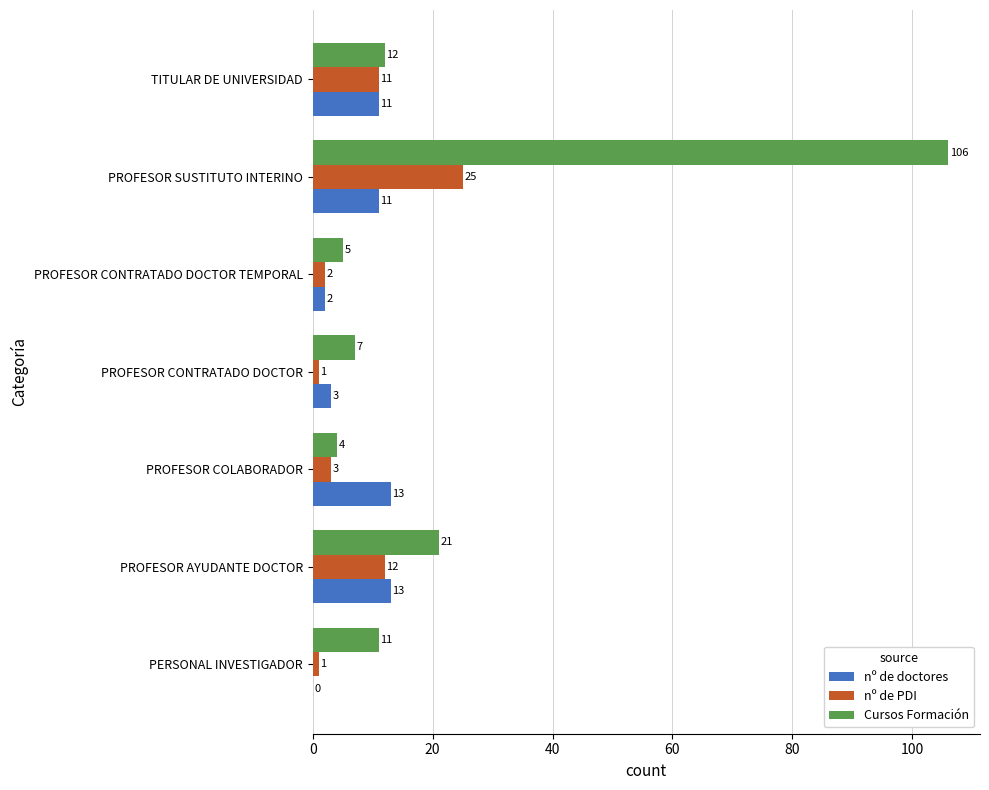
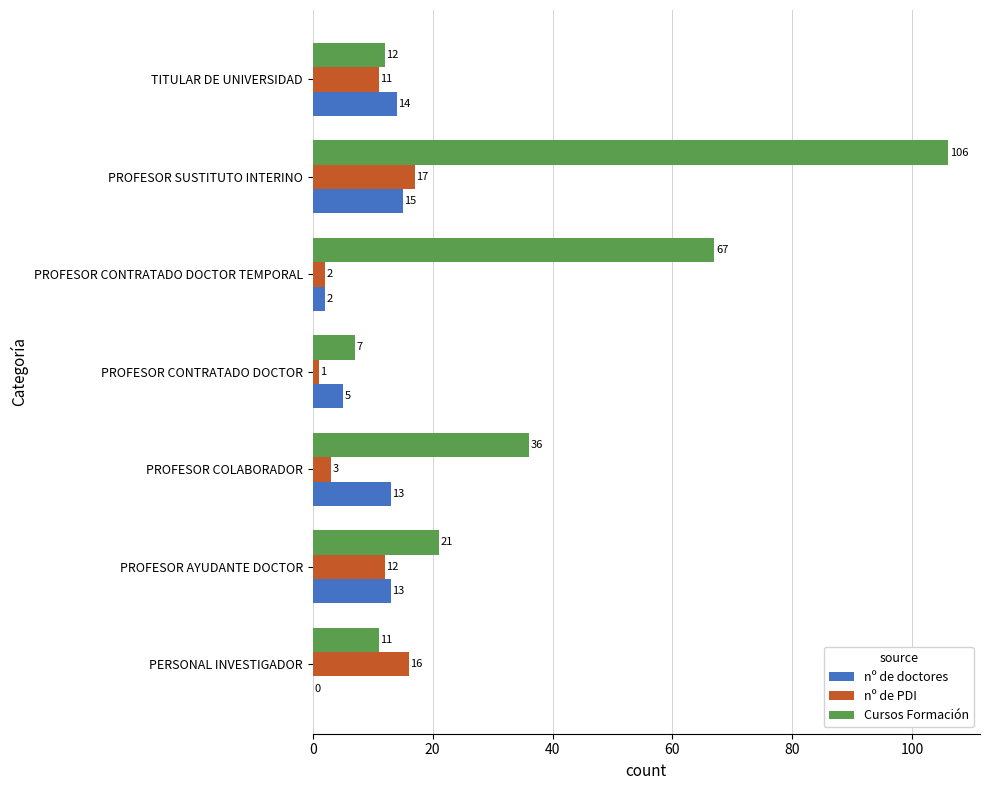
  {
    "nº de doctores": {
-     "TITULAR DE UNIVERSIDAD": 11,
-     "PROFESOR SUSTITUTO INTERINO": 11,
+     "TITULAR DE UNIVERSIDAD": 14,
+     "PROFESOR SUSTITUTO INTERINO": 15,
      "PROFESOR CONTRATADO DOCTOR TEMPORAL": 2,
-     "PROFESOR CONTRATADO DOCTOR": 3,
+     "PROFESOR CONTRATADO DOCTOR": 5,
      "PROFESOR COLABORADOR": 13,
      "PROFESOR AYUDANTE DOCTOR": 13,
      "PERSONAL INVESTIGADOR": 0
    },
    "nº de PDI": {
      "TITULAR DE UNIVERSIDAD": 11,
-     "PROFESOR SUSTITUTO INTERINO": 25,
+     "PROFESOR SUSTITUTO INTERINO": 17,
      "PROFESOR CONTRATADO DOCTOR TEMPORAL": 2,
      "PROFESOR CONTRATADO DOCTOR": 1,
      "PROFESOR COLABORADOR": 3,
      "PROFESOR AYUDANTE DOCTOR": 12,
-     "PERSONAL INVESTIGADOR": 1
+     "PERSONAL INVESTIGADOR": 16
    },
    "Cursos Formación": {
      "TITULAR DE UNIVERSIDAD": 12,
      "PROFESOR SUSTITUTO INTERINO": 106,
-     "PROFESOR CONTRATADO DOCTOR TEMPORAL": 5,
+     "PROFESOR CONTRATADO DOCTOR TEMPORAL": 67,
      "PROFESOR CONTRATADO DOCTOR": 7,
-     "PROFESOR COLABORADOR": 4,
+     "PROFESOR COLABORADOR": 36,
      "PROFESOR AYUDANTE DOCTOR": 21,
      "PERSONAL INVESTIGADOR": 11
    }
  }
